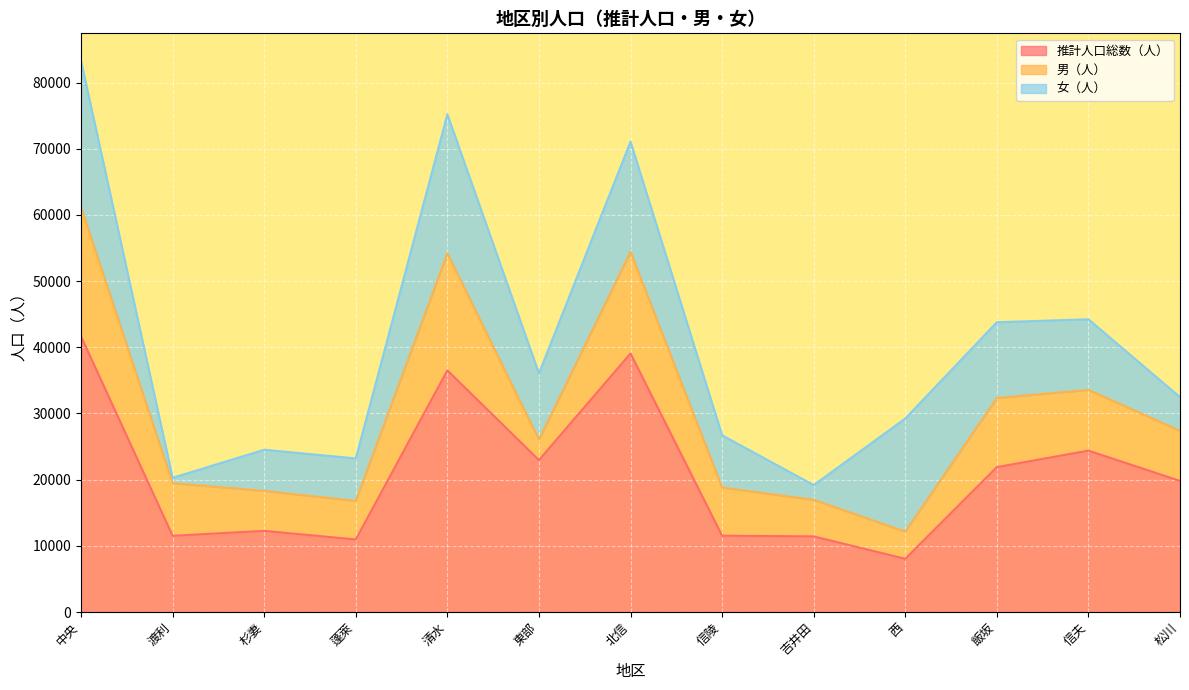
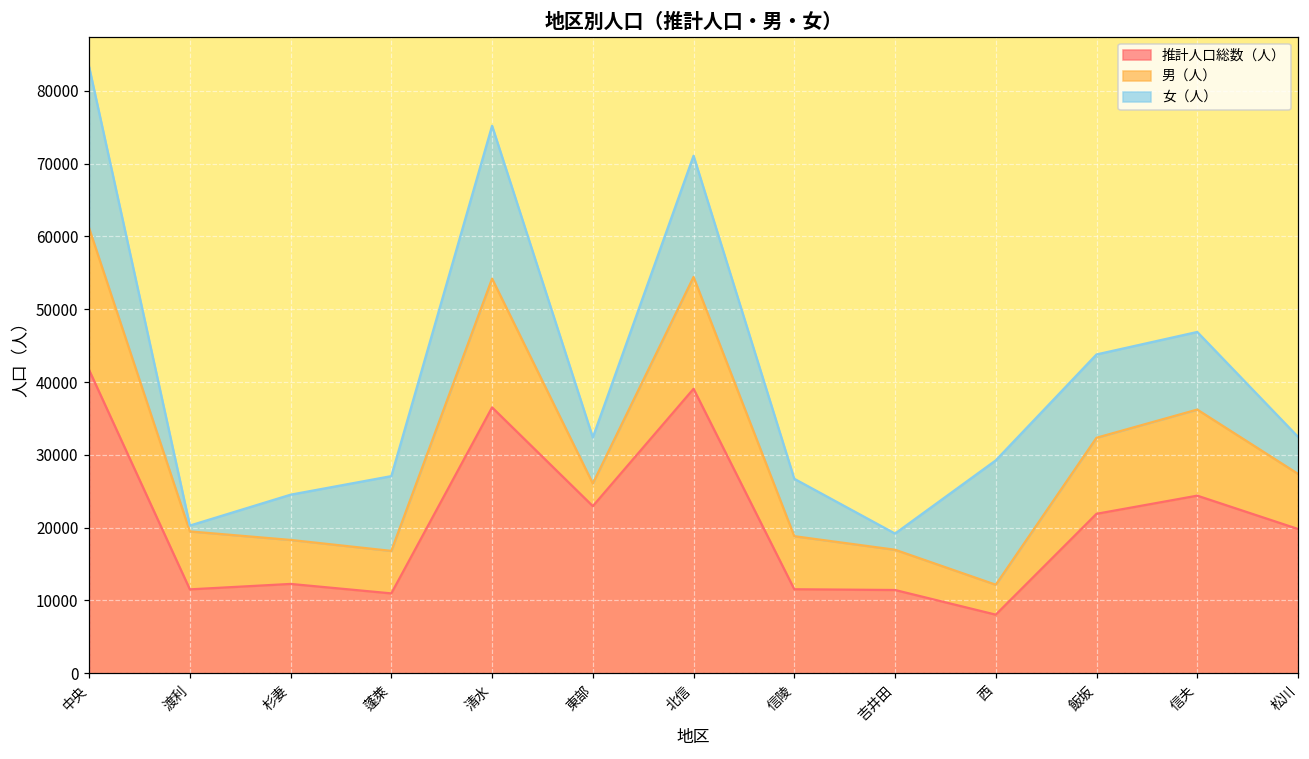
  {
    "推計人口総数（人）": {
      "中央": 42000,
      "渡利": 12000,
      "杉妻": 12000,
      "蓬萊": 11000,
      "清水": 37000,
      "東部": 23000,
      "北信": 39000,
      "信陵": 12000,
      "吉井田": 11000,
      "西": 8000,
      "飯坂": 22000,
      "信夫": 24000,
      "松川": 20000
    },
    "男（人）": {
      "中央": 19000,
      "渡利": 8000,
      "杉妻": 6000,
      "蓬萊": 6000,
      "清水": 18000,
      "東部": 3000,
      "北信": 15000,
      "信陵": 7000,
      "吉井田": 6000,
      "西": 4000,
      "飯坂": 10000,
-     "信夫": 9000,
+     "信夫": 12000,
      "松川": 8000
    },
    "女（人）": {
      "中央": 22000,
      "渡利": 1000,
      "杉妻": 6000,
-     "蓬萊": 6000,
+     "蓬萊": 10000,
      "清水": 21000,
-     "東部": 10000,
+     "東部": 6000,
      "北信": 17000,
      "信陵": 8000,
      "吉井田": 2000,
      "西": 17000,
      "飯坂": 11000,
      "信夫": 11000,
      "松川": 5000
    }
  }
